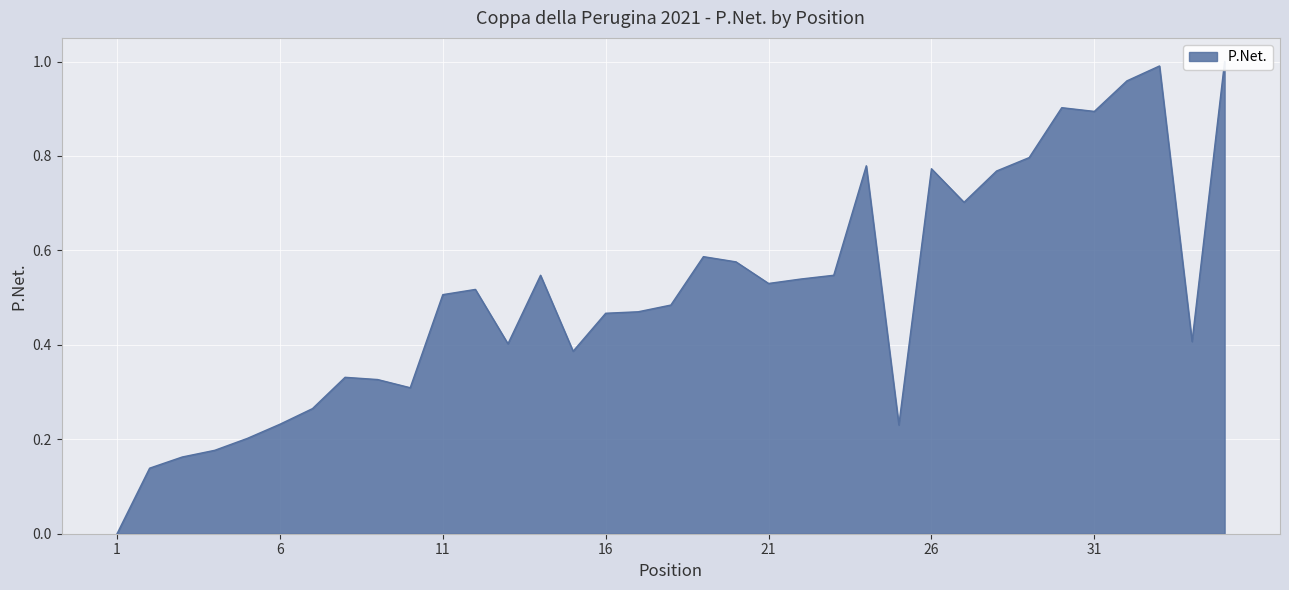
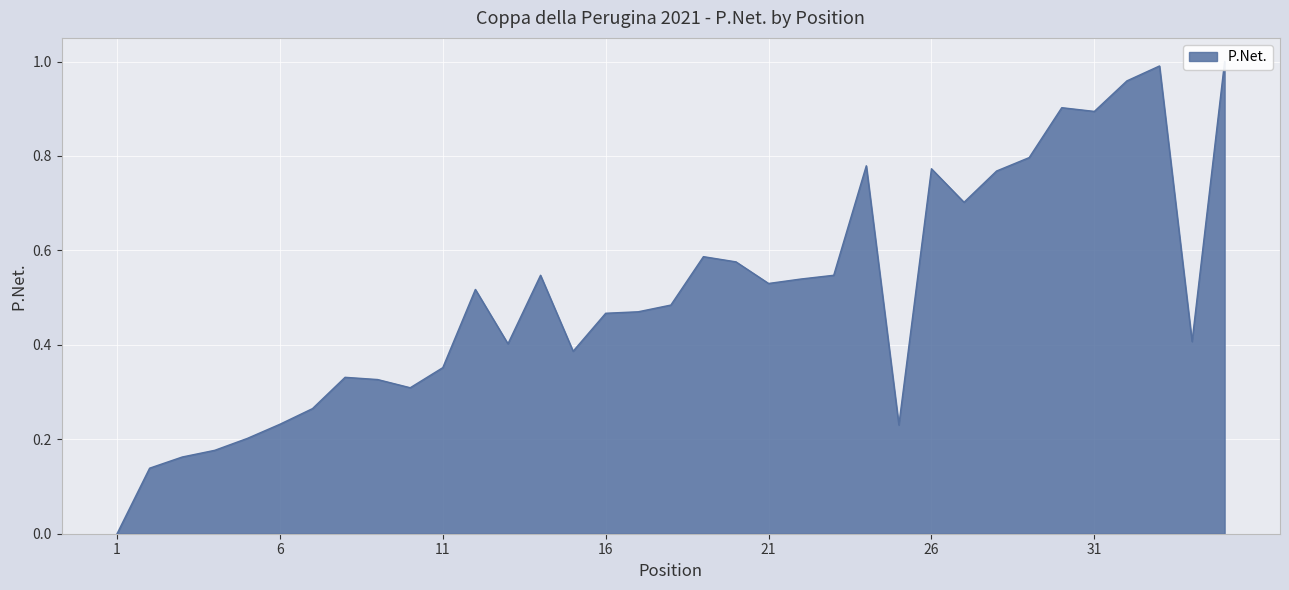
  {
    "1": 0.00,
    "6": 0.23,
-   "11": 0.51,
+   "11": 0.35,
    "16": 0.47,
    "21": 0.53,
    "26": 0.77,
    "31": 0.89
  }
